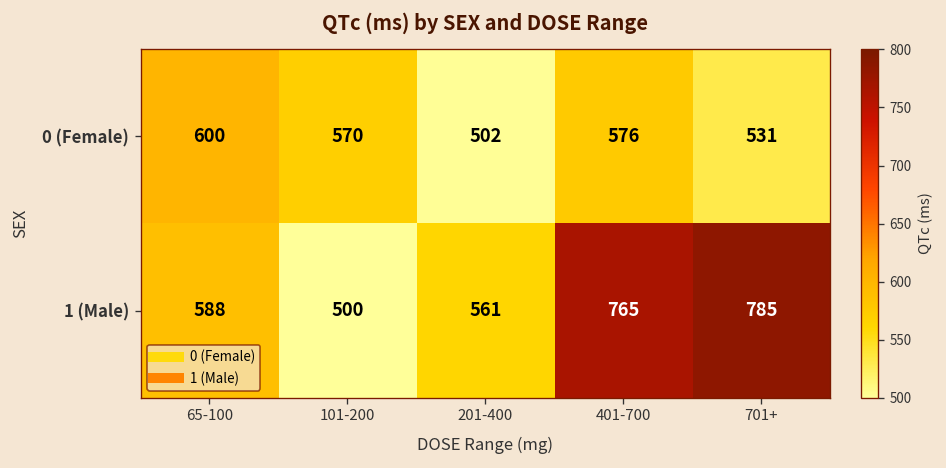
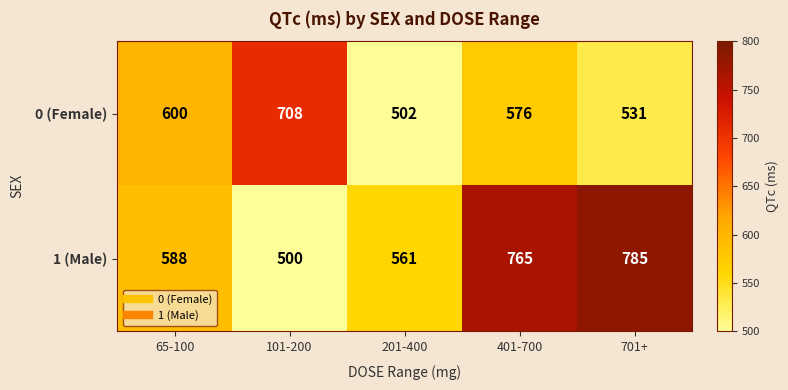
  {
    "0 (Female)": {
      "65-100": 600,
-     "101-200": 570,
+     "101-200": 708,
      "201-400": 502,
      "401-700": 576,
      "701+": 531
    },
    "1 (Male)": {
      "65-100": 588,
      "101-200": 500,
      "201-400": 561,
      "401-700": 765,
      "701+": 785
    }
  }
